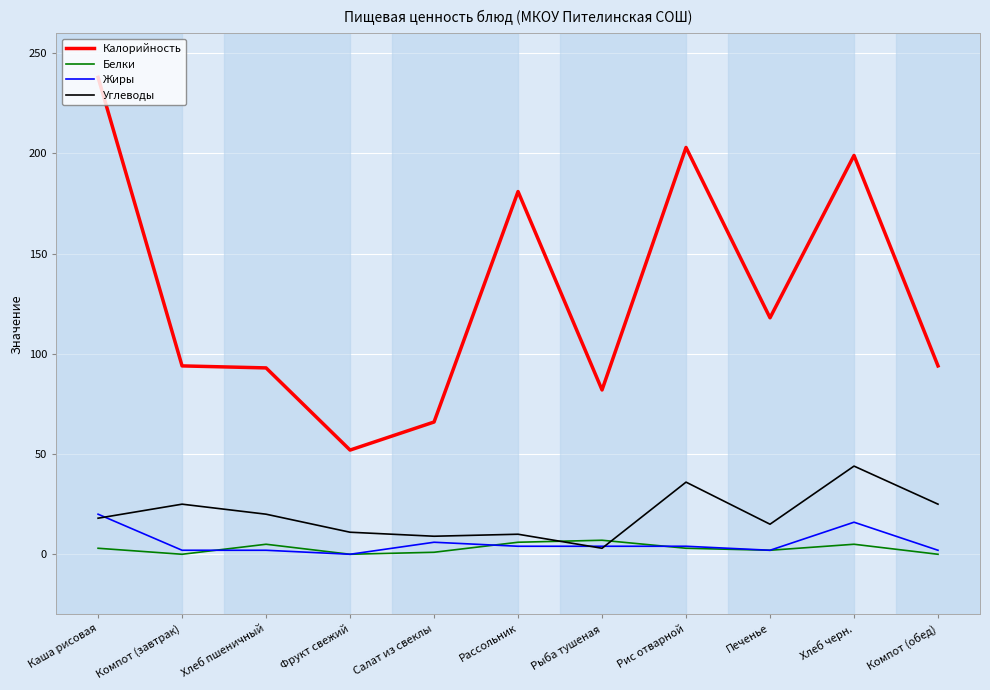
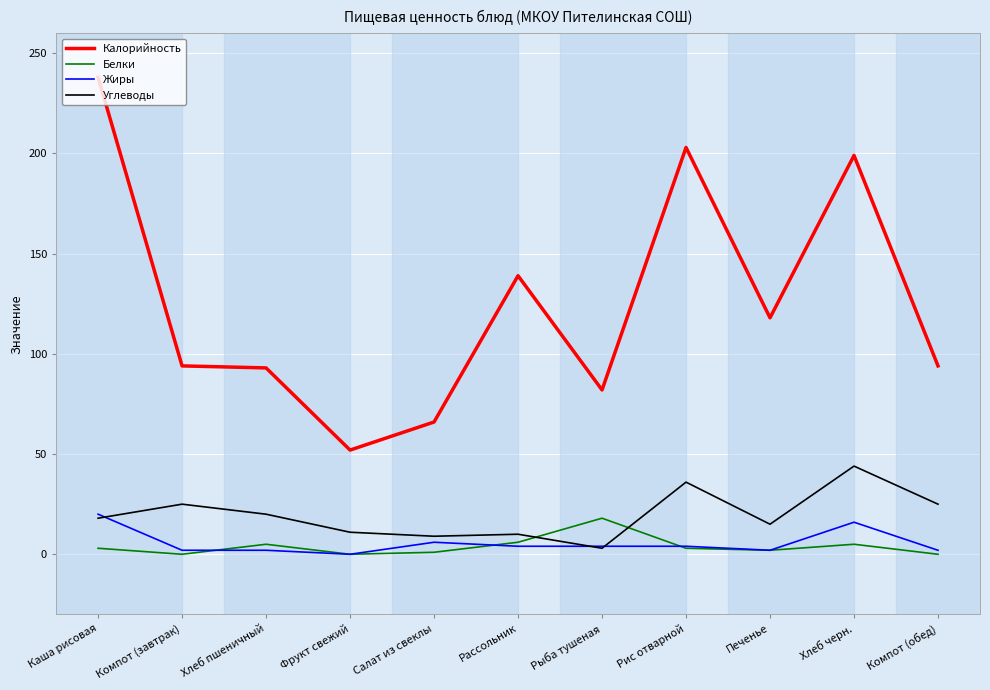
  {
    "Калорийность": {
      "Компот (завтрак)": 94,
      "Хлеб пшеничный": 93,
      "Фрукт свежий": 52,
      "Салат из свеклы": 66,
-     "Рассольник": 181,
+     "Рассольник": 139,
      "Рыба тушеная": 82,
      "Рис отварной": 203,
      "Печенье": 118,
      "Хлеб черн.": 199,
      "Компот (обед)": 94
    },
    "Белки": {
      "Каша рисовая": 3,
      "Компот (завтрак)": 0,
      "Хлеб пшеничный": 5,
      "Салат из свеклы": 1,
      "Рассольник": 6,
-     "Рыба тушеная": 7,
+     "Рыба тушеная": 18,
      "Хлеб черн.": 5,
      "Компот (обед)": 0
    },
    "Жиры": {
      "Каша рисовая": 20,
      "Компот (завтрак)": 2,
      "Хлеб пшеничный": 2,
      "Салат из свеклы": 6,
      "Рассольник": 4,
      "Хлеб черн.": 16,
      "Компот (обед)": 2
    },
    "Углеводы": {
      "Каша рисовая": 18,
      "Компот (завтрак)": 25,
      "Хлеб пшеничный": 20,
      "Фрукт свежий": 11,
      "Салат из свеклы": 9,
      "Рассольник": 10,
      "Рис отварной": 36,
      "Печенье": 15,
      "Хлеб черн.": 44,
      "Компот (обед)": 25
    }
  }
